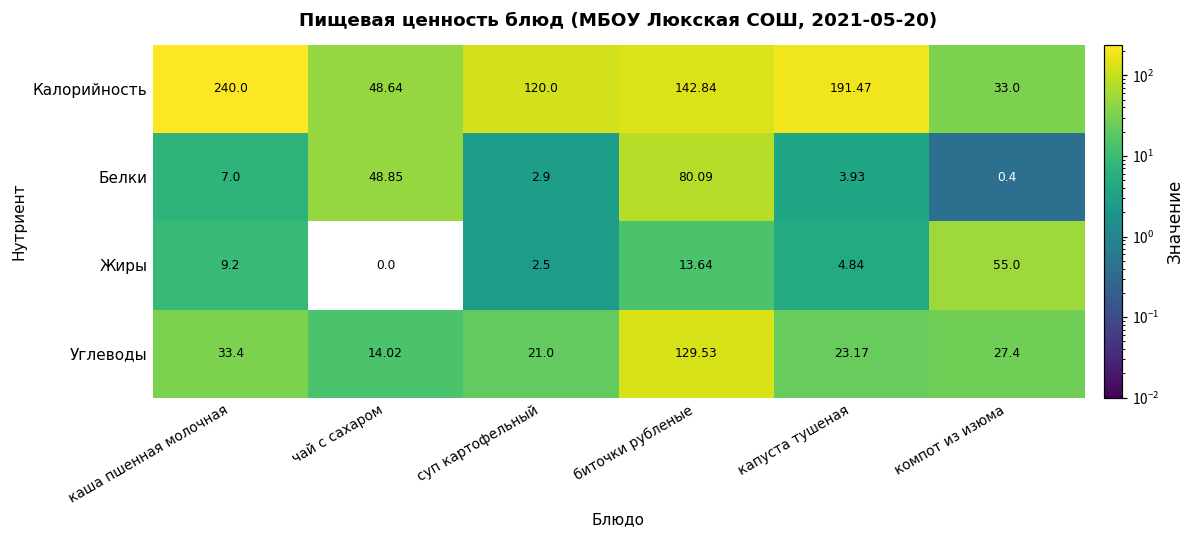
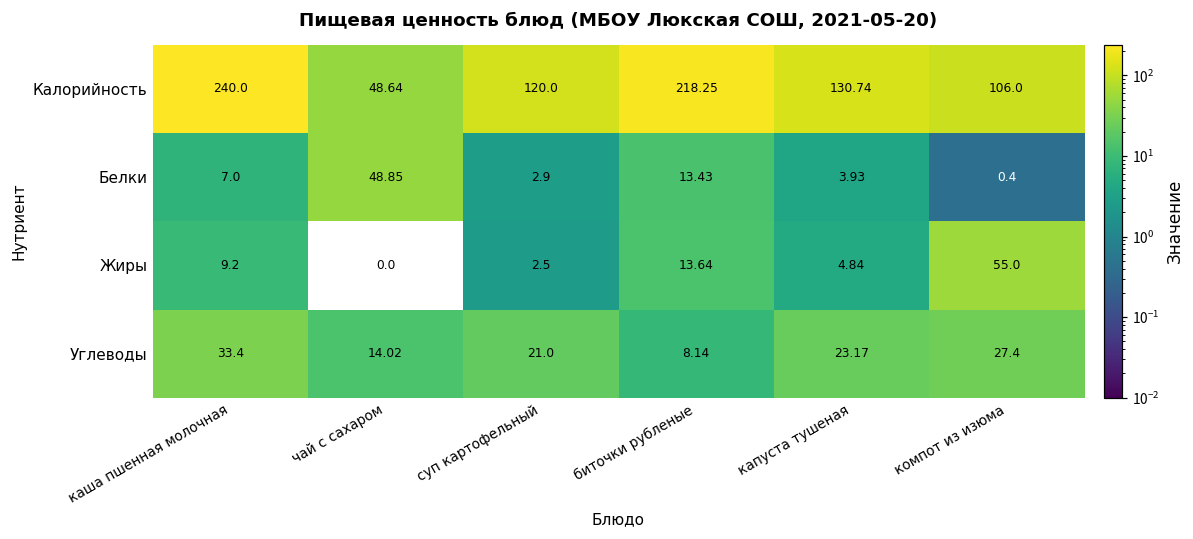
  {
    "Калорийность": {
      "каша пшенная молочная": 240.0,
      "чай с сахаром": 48.64,
      "суп картофельный": 120.0,
-     "биточки рубленые": 142.84,
-     "капуста тушеная": 191.47,
-     "компот из изюма": 33.0
+     "биточки рубленые": 218.25,
+     "капуста тушеная": 130.74,
+     "компот из изюма": 106.0
    },
    "Белки": {
      "каша пшенная молочная": 7.0,
      "чай с сахаром": 48.85,
      "суп картофельный": 2.9,
-     "биточки рубленые": 80.09,
+     "биточки рубленые": 13.43,
      "капуста тушеная": 3.93,
      "компот из изюма": 0.4
    },
    "Жиры": {
      "каша пшенная молочная": 9.2,
      "чай с сахаром": 0.0,
      "суп картофельный": 2.5,
      "биточки рубленые": 13.64,
      "капуста тушеная": 4.84,
      "компот из изюма": 55.0
    },
    "Углеводы": {
      "каша пшенная молочная": 33.4,
      "чай с сахаром": 14.02,
      "суп картофельный": 21.0,
-     "биточки рубленые": 129.53,
+     "биточки рубленые": 8.14,
      "капуста тушеная": 23.17,
      "компот из изюма": 27.4
    }
  }
